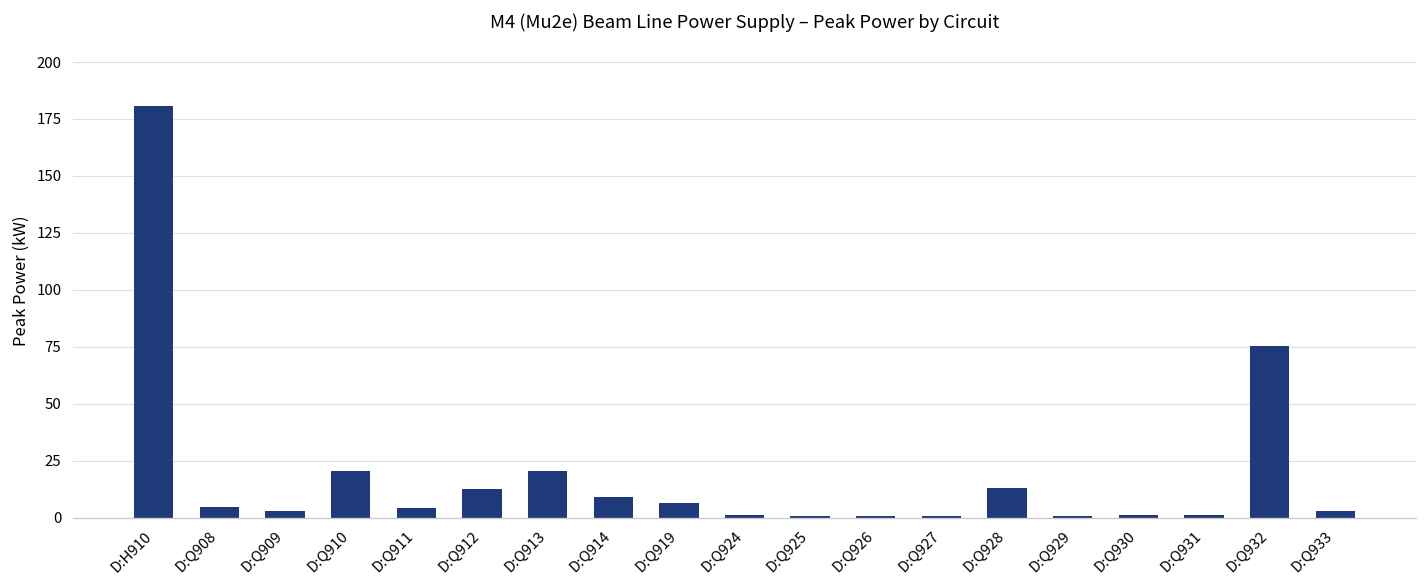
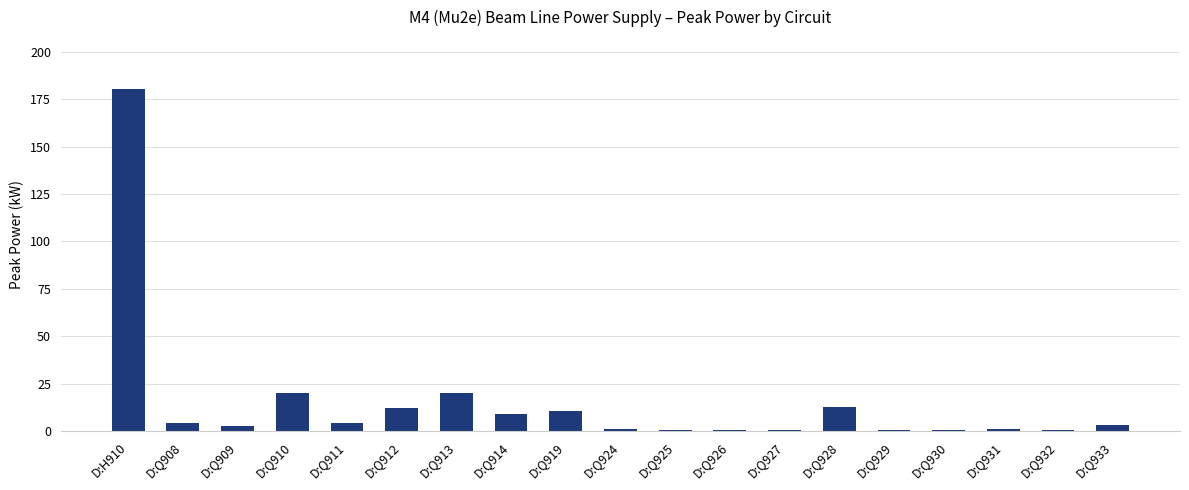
  {
    "D:H910": 181,
    "D:Q908": 5,
    "D:Q909": 3,
    "D:Q910": 20,
    "D:Q911": 4,
    "D:Q912": 12,
    "D:Q913": 20,
    "D:Q914": 9,
-   "D:Q919": 6,
+   "D:Q919": 10,
    "D:Q924": 1,
    "D:Q928": 13,
    "D:Q931": 1,
-   "D:Q932": 75,
+   "D:Q932": 0,
    "D:Q933": 3
  }
